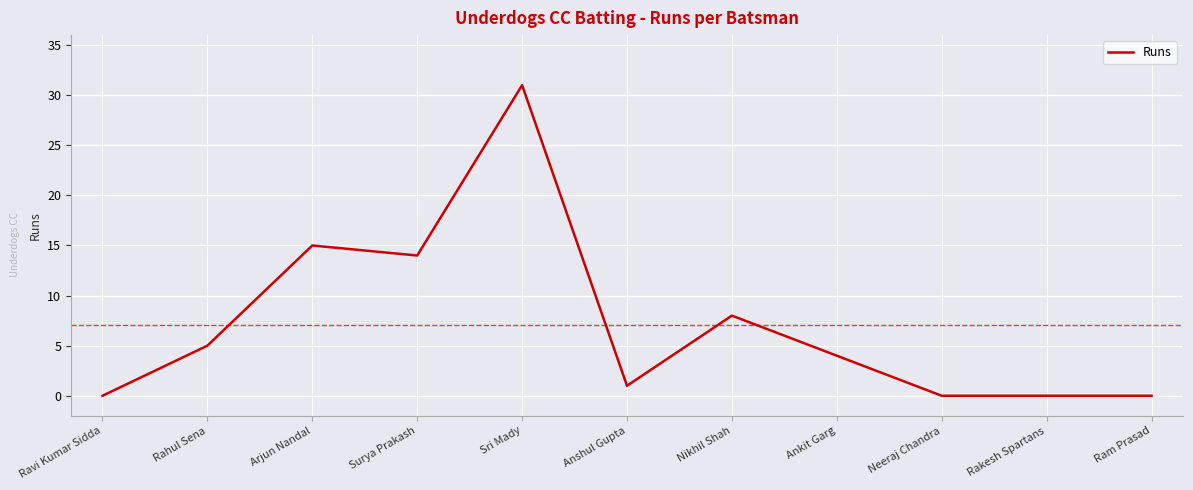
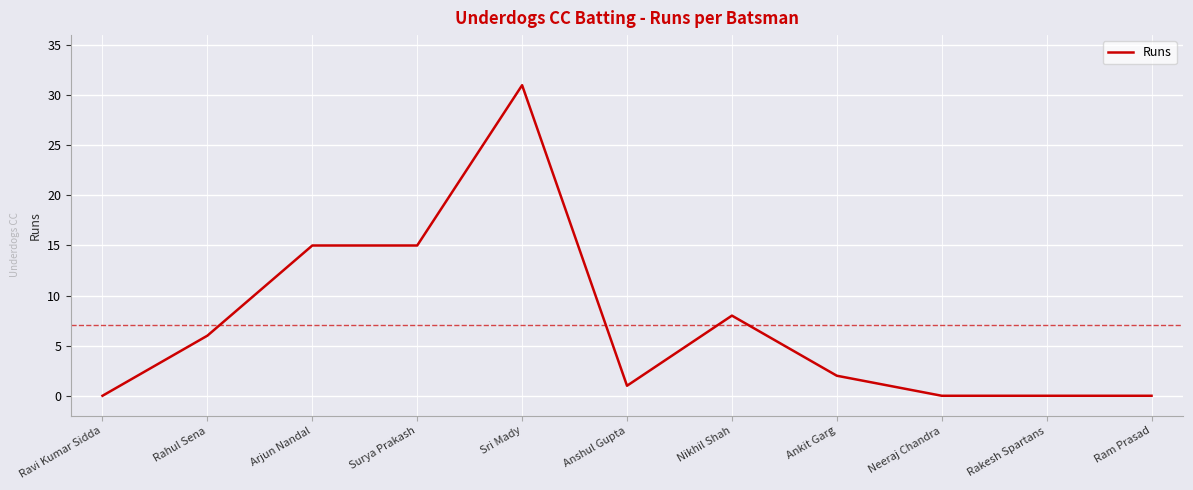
  {
    "Ravi Kumar Sidda": 0,
-   "Rahul Sena": 5,
+   "Rahul Sena": 6,
    "Arjun Nandal": 15,
-   "Surya Prakash": 14,
+   "Surya Prakash": 15,
    "Sri Mady": 31,
    "Anshul Gupta": 1,
    "Nikhil Shah": 8,
-   "Ankit Garg": 4,
+   "Ankit Garg": 2,
    "Neeraj Chandra": 0,
    "Rakesh Spartans": 0,
    "Ram Prasad": 0
  }
